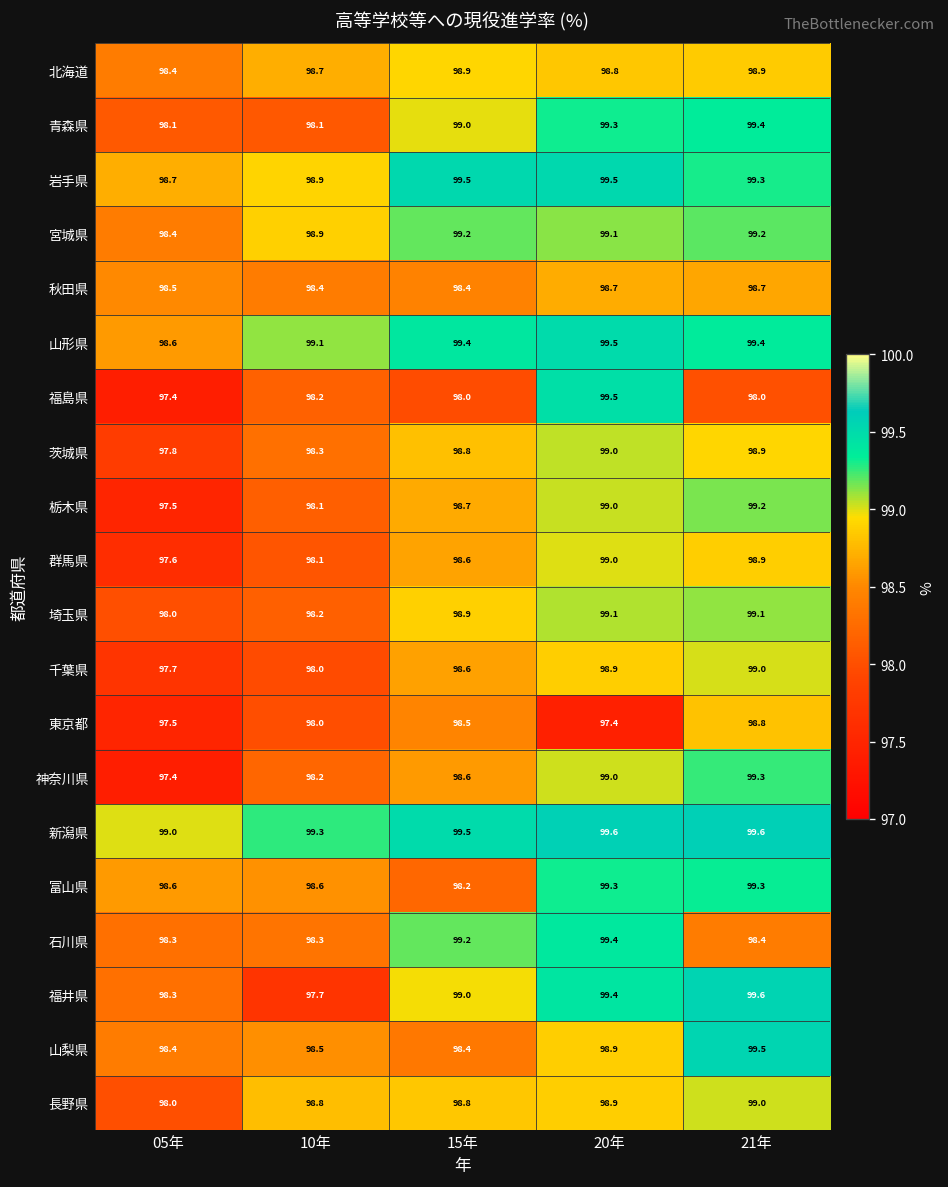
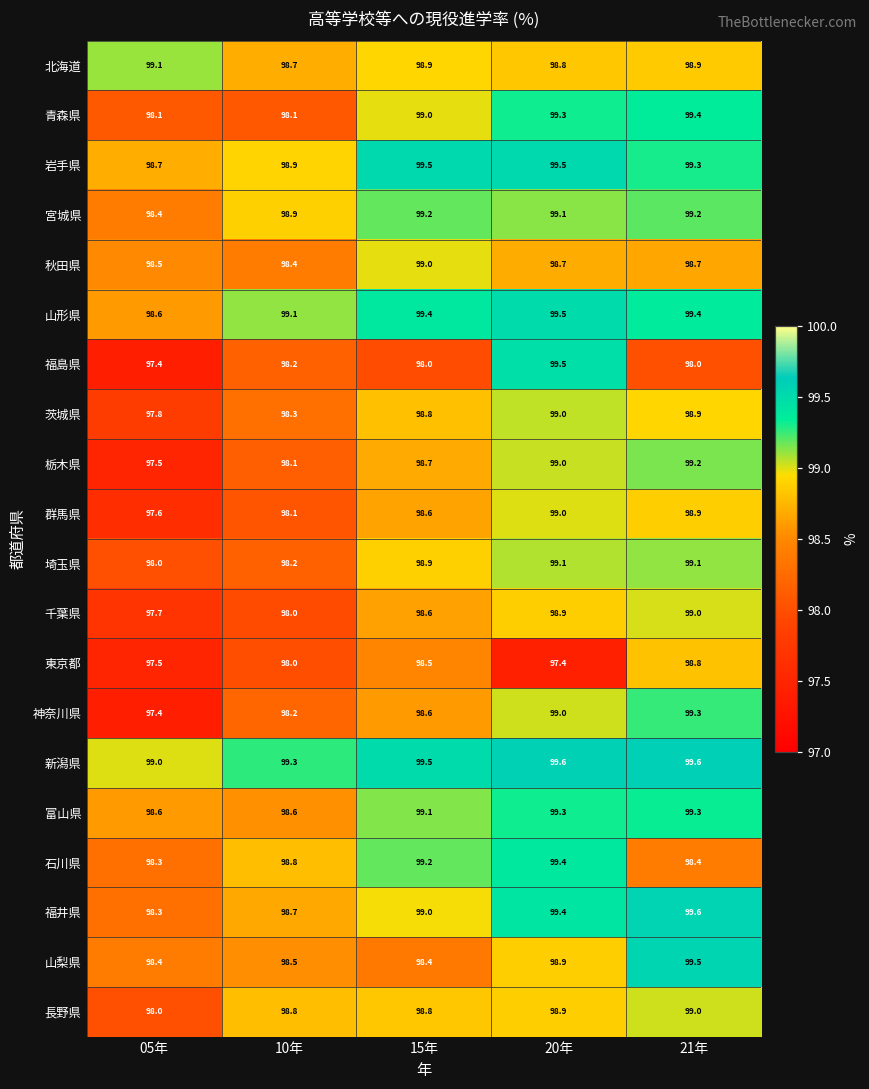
  {
    "北海道": {
-     "05年": 98.4,
+     "05年": 99.1,
      "10年": 98.7,
      "15年": 98.9,
      "20年": 98.8,
      "21年": 98.9
    },
    "青森県": {
      "05年": 98.1,
      "10年": 98.1,
      "15年": 99.0,
      "20年": 99.3,
      "21年": 99.4
    },
    "岩手県": {
      "05年": 98.7,
      "10年": 98.9,
      "15年": 99.5,
      "20年": 99.5,
      "21年": 99.3
    },
    "宮城県": {
      "05年": 98.4,
      "10年": 98.9,
      "15年": 99.2,
      "20年": 99.1,
      "21年": 99.2
    },
    "秋田県": {
      "05年": 98.5,
      "10年": 98.4,
-     "15年": 98.4,
+     "15年": 99.0,
      "20年": 98.7,
      "21年": 98.7
    },
    "山形県": {
      "05年": 98.6,
      "10年": 99.1,
      "15年": 99.4,
      "20年": 99.5,
      "21年": 99.4
    },
    "福島県": {
      "05年": 97.4,
      "10年": 98.2,
      "15年": 98.0,
      "20年": 99.5,
      "21年": 98.0
    },
    "茨城県": {
      "05年": 97.8,
      "10年": 98.3,
      "15年": 98.8,
      "20年": 99.0,
      "21年": 98.9
    },
    "栃木県": {
      "05年": 97.5,
      "10年": 98.1,
      "15年": 98.7,
      "20年": 99.0,
      "21年": 99.2
    },
    "群馬県": {
      "05年": 97.6,
      "10年": 98.1,
      "15年": 98.6,
      "20年": 99.0,
      "21年": 98.9
    },
    "埼玉県": {
      "05年": 98.0,
      "10年": 98.2,
      "15年": 98.9,
      "20年": 99.1,
      "21年": 99.1
    },
    "千葉県": {
      "05年": 97.7,
      "10年": 98.0,
      "15年": 98.6,
      "20年": 98.9,
      "21年": 99.0
    },
    "東京都": {
      "05年": 97.5,
      "10年": 98.0,
      "15年": 98.5,
      "20年": 97.4,
      "21年": 98.8
    },
    "神奈川県": {
      "05年": 97.4,
      "10年": 98.2,
      "15年": 98.6,
      "20年": 99.0,
      "21年": 99.3
    },
    "新潟県": {
      "05年": 99.0,
      "10年": 99.3,
      "15年": 99.5,
      "20年": 99.6,
      "21年": 99.6
    },
    "富山県": {
      "05年": 98.6,
      "10年": 98.6,
-     "15年": 98.2,
+     "15年": 99.1,
      "20年": 99.3,
      "21年": 99.3
    },
    "石川県": {
      "05年": 98.3,
-     "10年": 98.3,
+     "10年": 98.8,
      "15年": 99.2,
      "20年": 99.4,
      "21年": 98.4
    },
    "福井県": {
      "05年": 98.3,
-     "10年": 97.7,
+     "10年": 98.7,
      "15年": 99.0,
      "20年": 99.4,
      "21年": 99.6
    },
    "山梨県": {
      "05年": 98.4,
      "10年": 98.5,
      "15年": 98.4,
      "20年": 98.9,
      "21年": 99.5
    },
    "長野県": {
      "05年": 98.0,
      "10年": 98.8,
      "15年": 98.8,
      "20年": 98.9,
      "21年": 99.0
    }
  }
